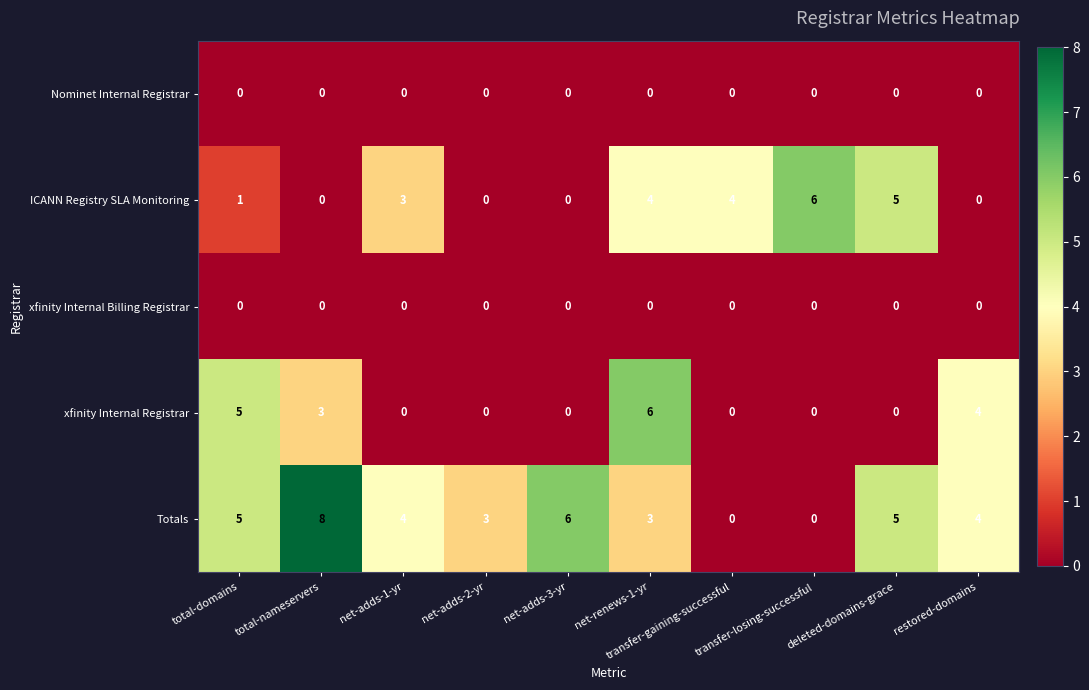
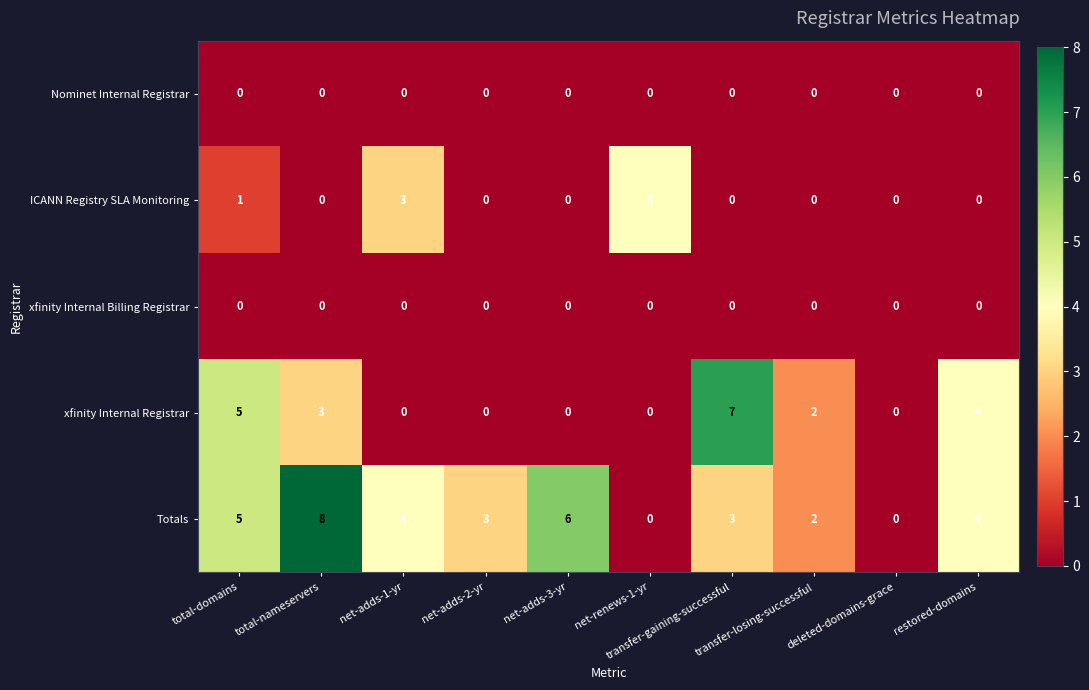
  {
    "Nominet Internal Registrar": {
      "total-domains": 0,
      "total-nameservers": 0,
      "net-adds-1-yr": 0,
      "net-adds-2-yr": 0,
      "net-adds-3-yr": 0,
      "net-renews-1-yr": 0,
      "transfer-gaining-successful": 0,
      "transfer-losing-successful": 0,
      "deleted-domains-grace": 0,
      "restored-domains": 0
    },
    "ICANN Registry SLA Monitoring": {
      "total-domains": 1,
      "total-nameservers": 0,
      "net-adds-1-yr": 3,
      "net-adds-2-yr": 0,
      "net-adds-3-yr": 0,
      "net-renews-1-yr": 4,
-     "transfer-gaining-successful": 4,
-     "transfer-losing-successful": 6,
-     "deleted-domains-grace": 5,
+     "transfer-gaining-successful": 0,
+     "transfer-losing-successful": 0,
+     "deleted-domains-grace": 0,
      "restored-domains": 0
    },
    "xfinity Internal Billing Registrar": {
      "total-domains": 0,
      "total-nameservers": 0,
      "net-adds-1-yr": 0,
      "net-adds-2-yr": 0,
      "net-adds-3-yr": 0,
      "net-renews-1-yr": 0,
      "transfer-gaining-successful": 0,
      "transfer-losing-successful": 0,
      "deleted-domains-grace": 0,
      "restored-domains": 0
    },
    "xfinity Internal Registrar": {
      "total-domains": 5,
      "total-nameservers": 3,
      "net-adds-1-yr": 0,
      "net-adds-2-yr": 0,
      "net-adds-3-yr": 0,
-     "net-renews-1-yr": 6,
-     "transfer-gaining-successful": 0,
-     "transfer-losing-successful": 0,
+     "net-renews-1-yr": 0,
+     "transfer-gaining-successful": 7,
+     "transfer-losing-successful": 2,
      "deleted-domains-grace": 0,
      "restored-domains": 4
    },
    "Totals": {
      "total-domains": 5,
      "total-nameservers": 8,
      "net-adds-1-yr": 4,
      "net-adds-2-yr": 3,
      "net-adds-3-yr": 6,
-     "net-renews-1-yr": 3,
-     "transfer-gaining-successful": 0,
-     "transfer-losing-successful": 0,
-     "deleted-domains-grace": 5,
+     "net-renews-1-yr": 0,
+     "transfer-gaining-successful": 3,
+     "transfer-losing-successful": 2,
+     "deleted-domains-grace": 0,
      "restored-domains": 4
    }
  }
